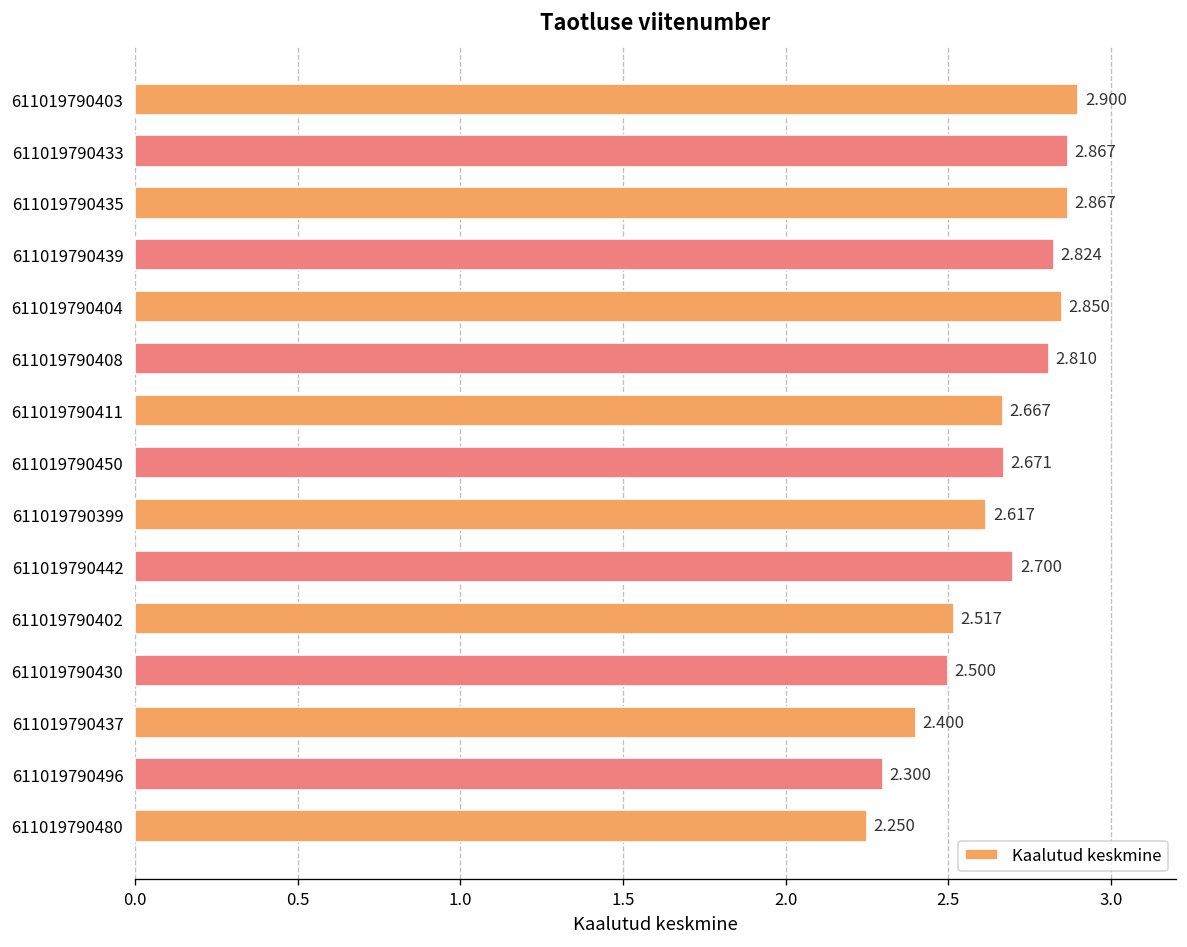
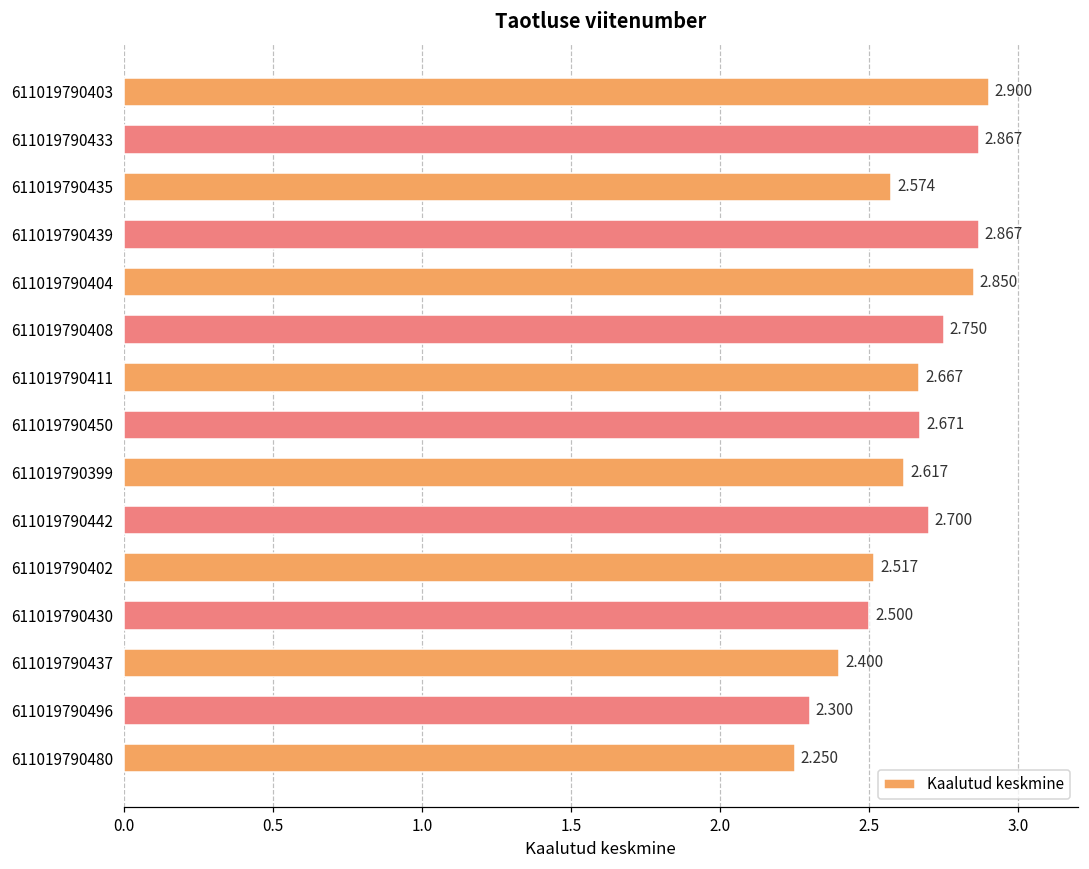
  {
    "611019790403": 2.900,
    "611019790433": 2.867,
-   "611019790435": 2.867,
-   "611019790439": 2.824,
+   "611019790435": 2.574,
+   "611019790439": 2.867,
    "611019790404": 2.850,
-   "611019790408": 2.810,
+   "611019790408": 2.750,
    "611019790411": 2.667,
    "611019790450": 2.671,
    "611019790399": 2.617,
    "611019790442": 2.700,
    "611019790402": 2.517,
    "611019790430": 2.500,
    "611019790437": 2.400,
    "611019790496": 2.300,
    "611019790480": 2.250
  }
